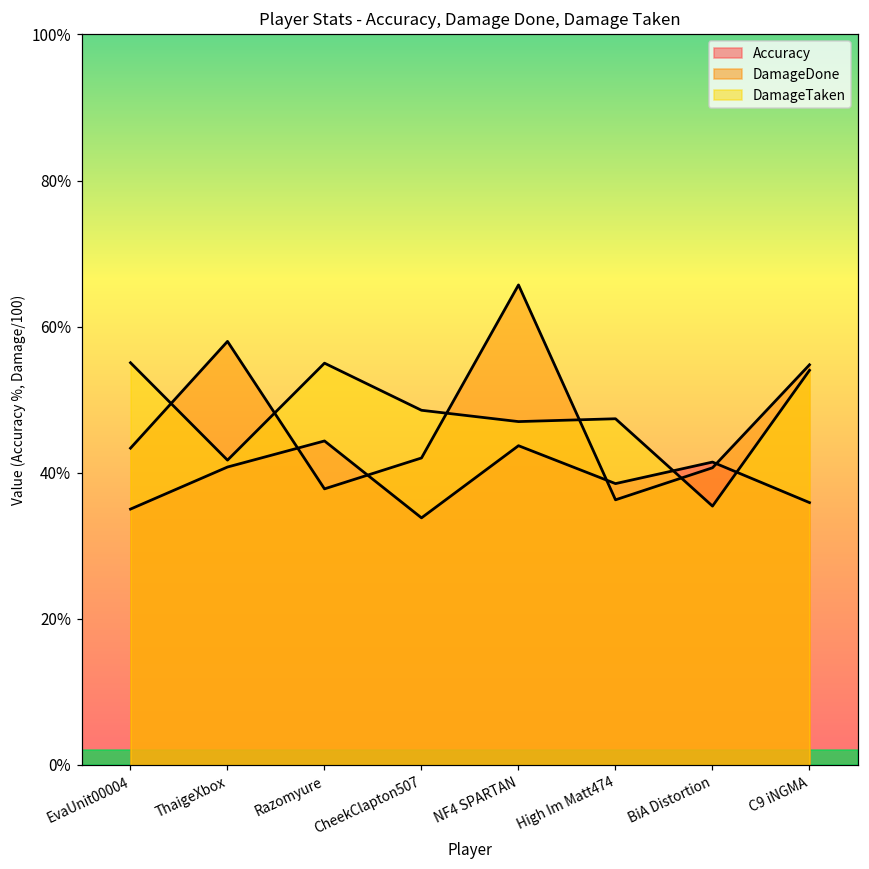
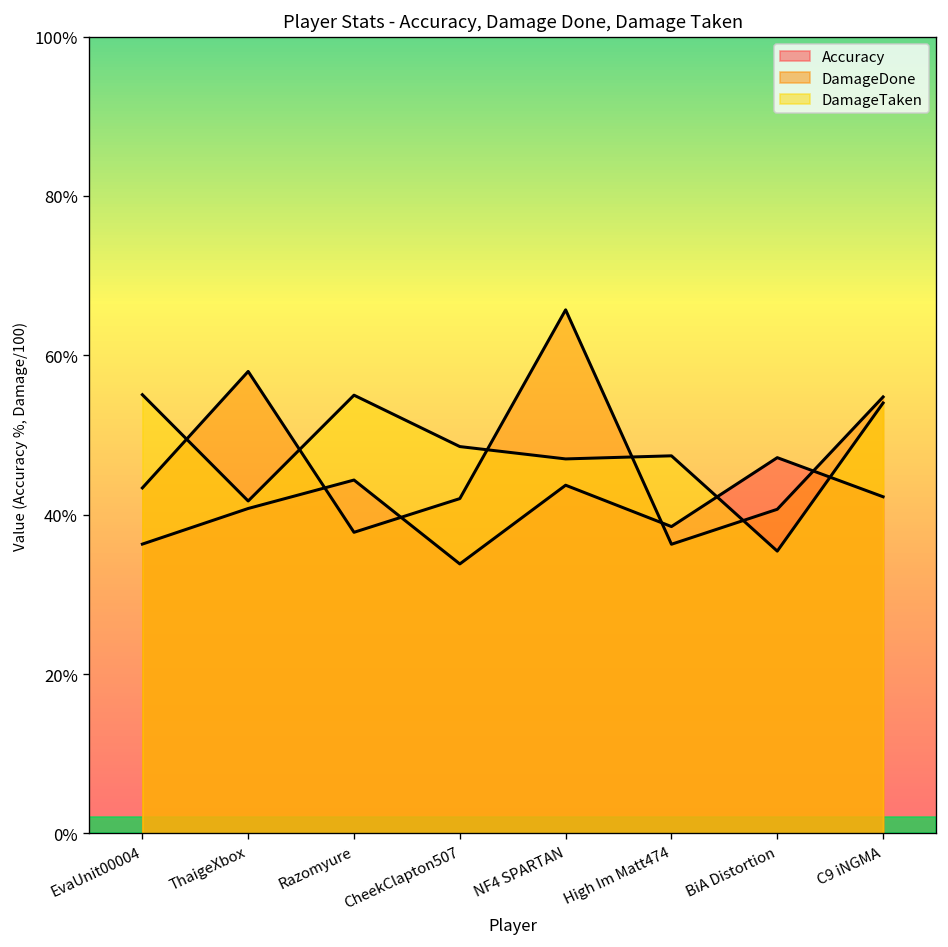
  {
    "Accuracy": {
-     "EvaUnit00004": "35%",
+     "EvaUnit00004": "36%",
      "ThaigeXbox": "41%",
      "Razomyure": "44%",
      "CheekClapton507": "34%",
      "NF4 SPARTAN": "44%",
      "High Im Matt474": "39%",
-     "BiA Distortion": "41%",
-     "C9 iNGMA": "36%"
+     "BiA Distortion": "47%",
+     "C9 iNGMA": "42%"
    }
  }
